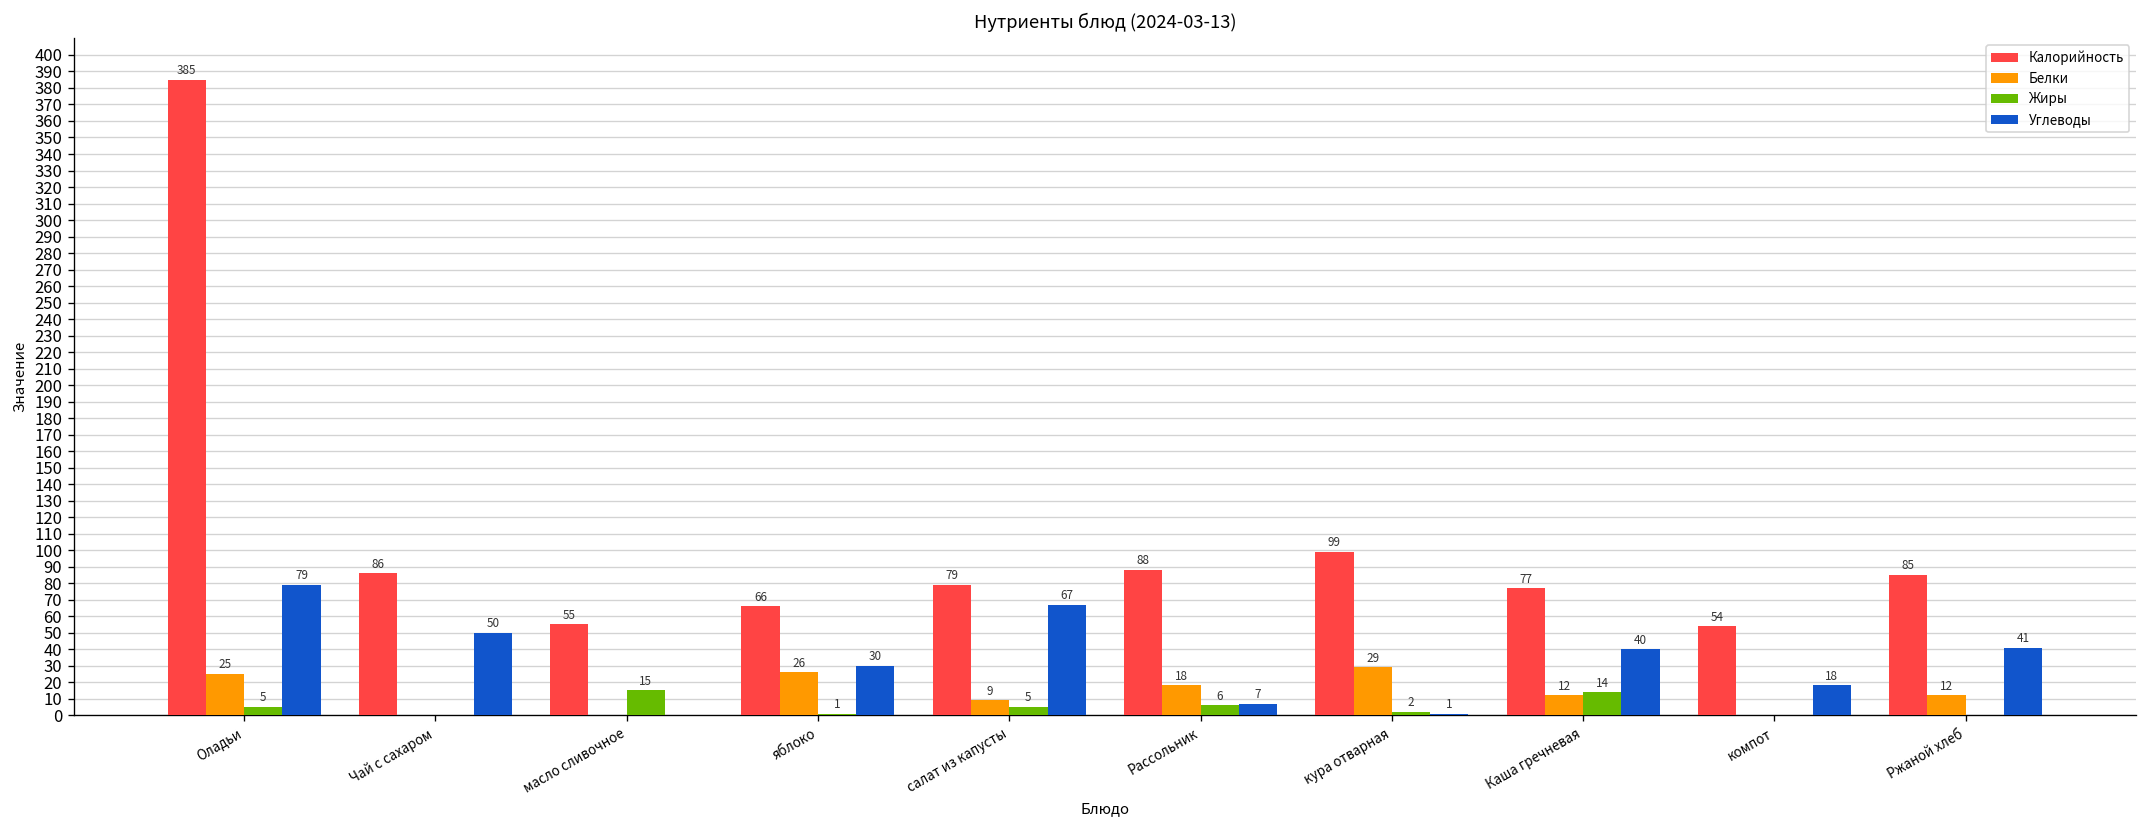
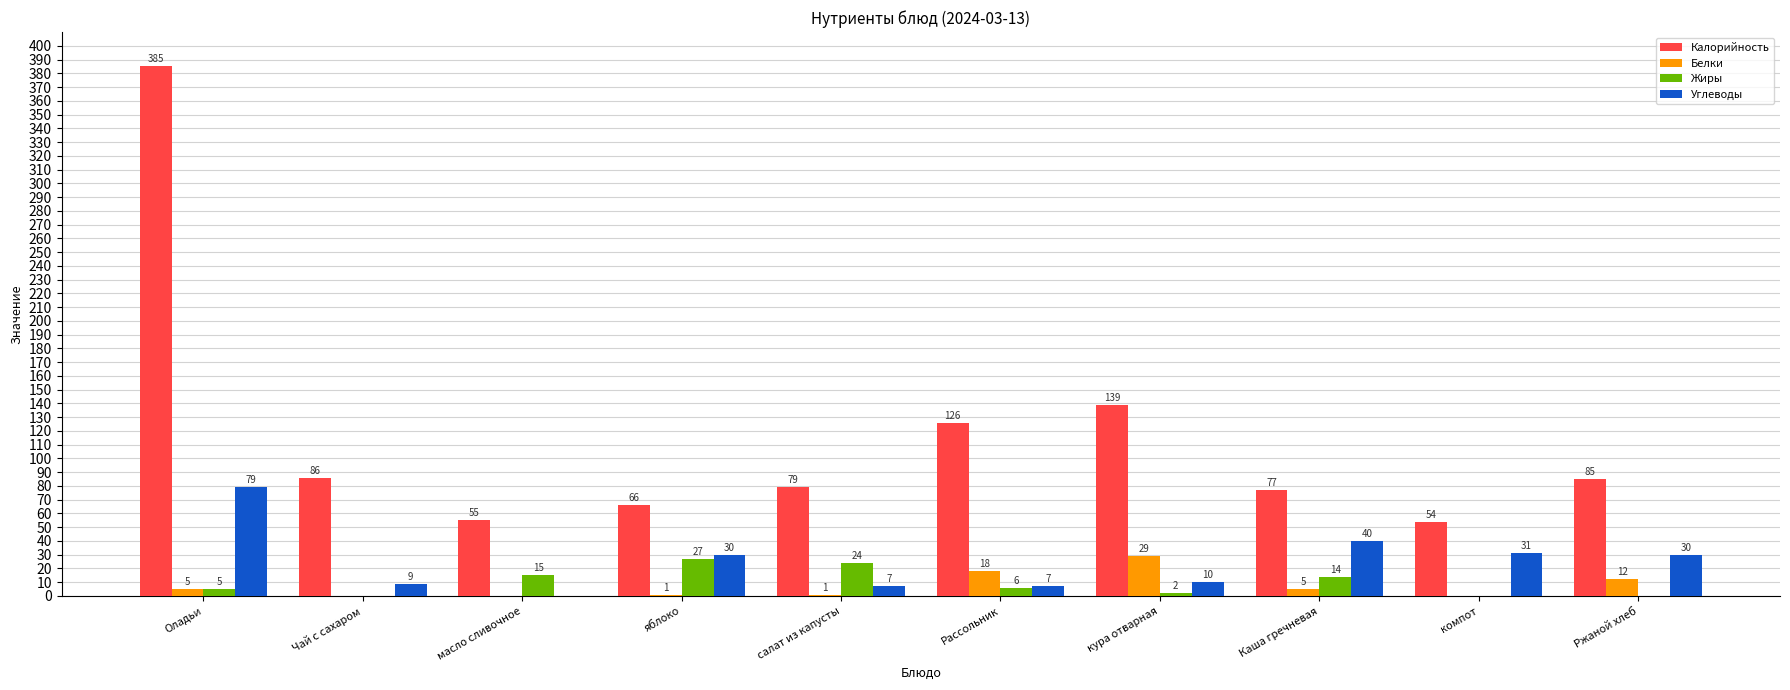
  {
    "Калорийность": {
      "Оладьи": 385,
      "Чай с сахаром": 86,
      "масло сливочное": 55,
      "яблоко": 66,
      "салат из капусты": 79,
-     "Рассольник": 88,
-     "кура отварная": 99,
+     "Рассольник": 126,
+     "кура отварная": 139,
      "Каша гречневая": 77,
      "компот": 54,
      "Ржаной хлеб": 85
    },
    "Белки": {
-     "Оладьи": 25,
-     "яблоко": 26,
-     "салат из капусты": 9,
+     "Оладьи": 5,
+     "яблоко": 1,
+     "салат из капусты": 1,
      "Рассольник": 18,
      "кура отварная": 29,
-     "Каша гречневая": 12,
+     "Каша гречневая": 5,
      "Ржаной хлеб": 12
    },
    "Жиры": {
      "Оладьи": 5,
      "масло сливочное": 15,
-     "яблоко": 1,
-     "салат из капусты": 5,
+     "яблоко": 27,
+     "салат из капусты": 24,
      "Рассольник": 6,
      "кура отварная": 2,
      "Каша гречневая": 14
    },
    "Углеводы": {
      "Оладьи": 79,
-     "Чай с сахаром": 50,
+     "Чай с сахаром": 9,
      "яблоко": 30,
-     "салат из капусты": 67,
+     "салат из капусты": 7,
      "Рассольник": 7,
-     "кура отварная": 1,
+     "кура отварная": 10,
      "Каша гречневая": 40,
-     "компот": 18,
-     "Ржаной хлеб": 41
+     "компот": 31,
+     "Ржаной хлеб": 30
    }
  }
